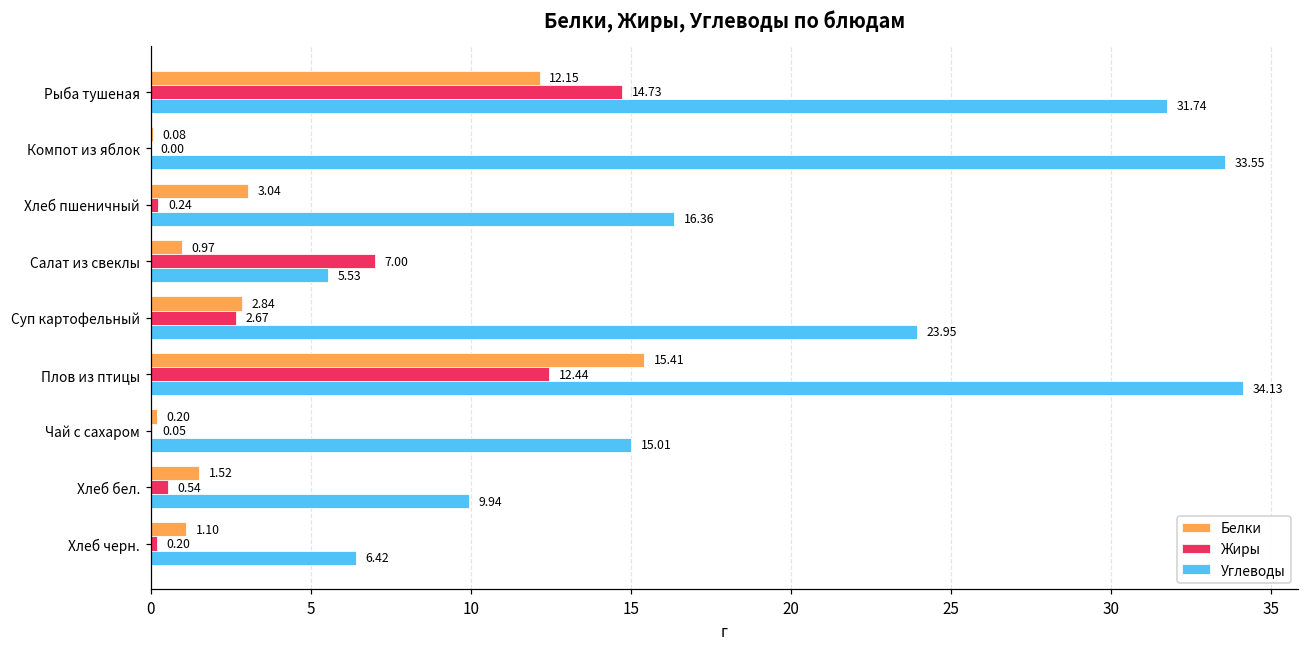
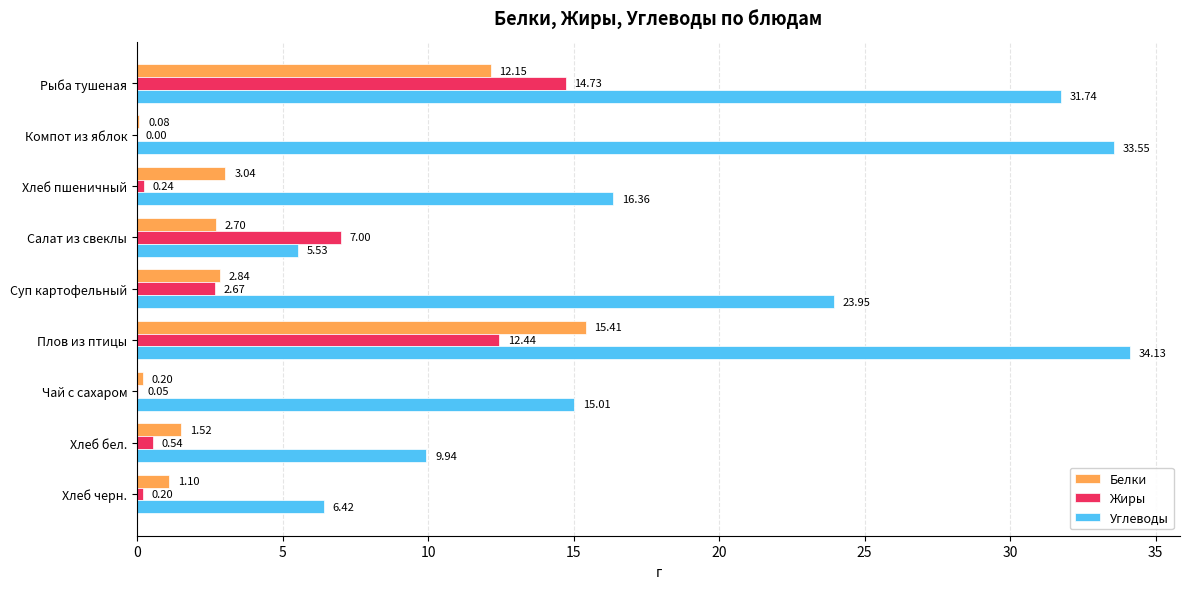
  {
    "Белки": {
      "Рыба тушеная": 12.15,
      "Компот из яблок": 0.08,
      "Хлеб пшеничный": 3.04,
-     "Салат из свеклы": 0.97,
+     "Салат из свеклы": 2.70,
      "Суп картофельный": 2.84,
      "Плов из птицы": 15.41,
      "Чай с сахаром": 0.20,
      "Хлеб бел.": 1.52,
      "Хлеб черн.": 1.10
    },
    "Жиры": {
      "Рыба тушеная": 14.73,
      "Компот из яблок": 0.00,
      "Хлеб пшеничный": 0.24,
      "Салат из свеклы": 7.00,
      "Суп картофельный": 2.67,
      "Плов из птицы": 12.44,
      "Чай с сахаром": 0.05,
      "Хлеб бел.": 0.54,
      "Хлеб черн.": 0.20
    },
    "Углеводы": {
      "Рыба тушеная": 31.74,
      "Компот из яблок": 33.55,
      "Хлеб пшеничный": 16.36,
      "Салат из свеклы": 5.53,
      "Суп картофельный": 23.95,
      "Плов из птицы": 34.13,
      "Чай с сахаром": 15.01,
      "Хлеб бел.": 9.94,
      "Хлеб черн.": 6.42
    }
  }
